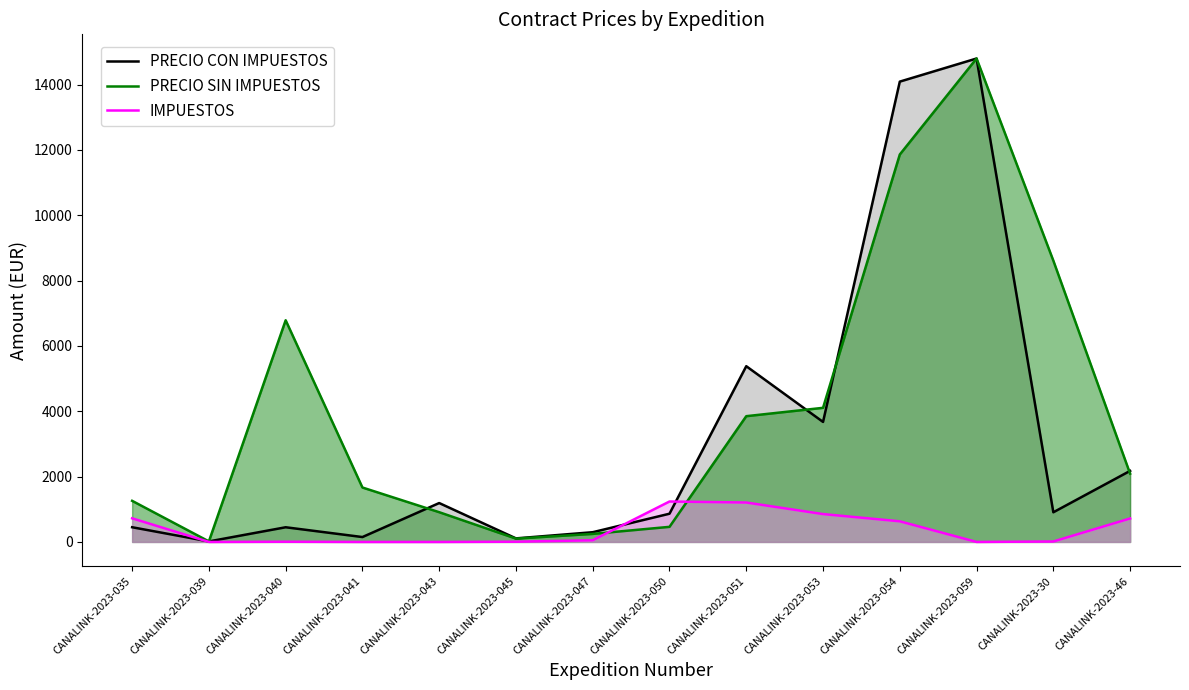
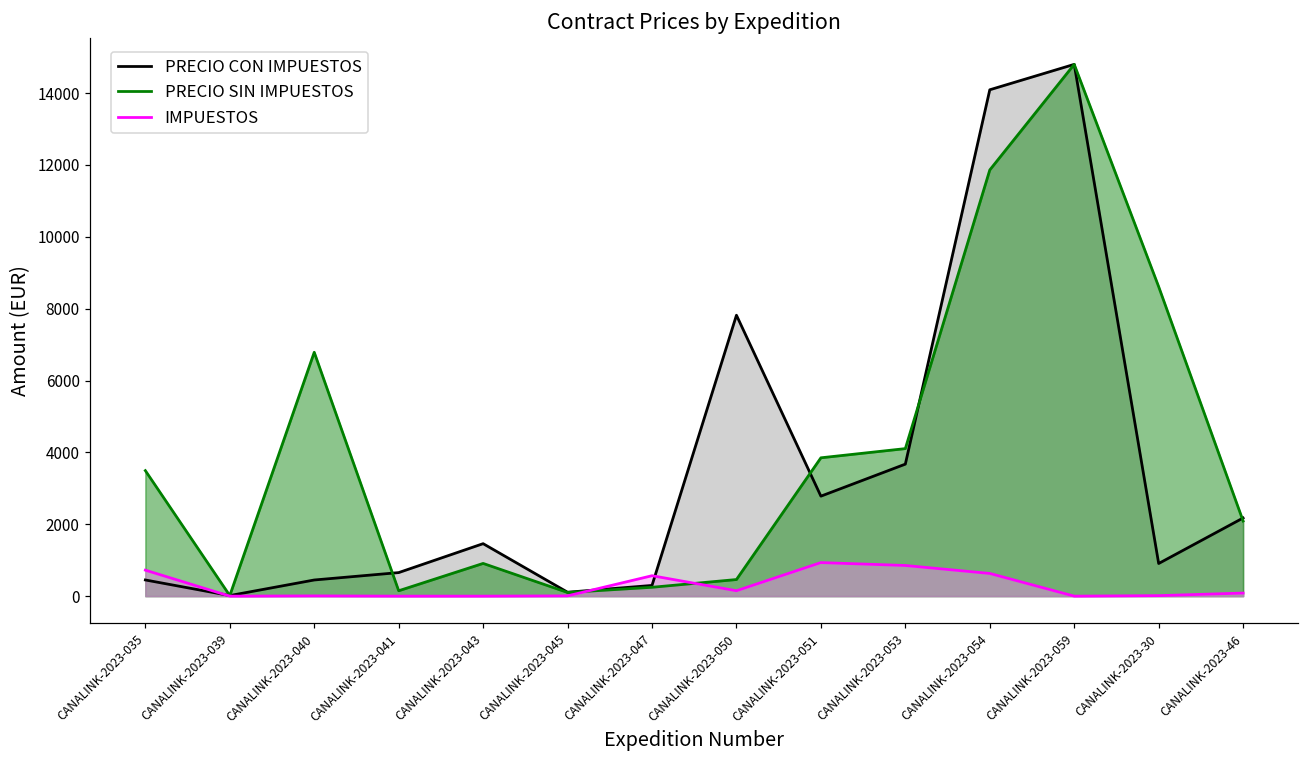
  {
    "PRECIO CON IMPUESTOS": {
      "CANALINK-2023-035": 500,
      "CANALINK-2023-040": 400,
-     "CANALINK-2023-041": 100,
-     "CANALINK-2023-043": 1200,
-     "CANALINK-2023-050": 900,
-     "CANALINK-2023-051": 5400,
+     "CANALINK-2023-041": 700,
+     "CANALINK-2023-043": 1500,
+     "CANALINK-2023-050": 7800,
+     "CANALINK-2023-051": 2800,
      "CANALINK-2023-053": 3700,
      "CANALINK-2023-054": 14100,
      "CANALINK-2023-30": 900,
      "CANALINK-2023-46": 2200
    },
    "PRECIO SIN IMPUESTOS": {
-     "CANALINK-2023-035": 1300,
+     "CANALINK-2023-035": 3500,
      "CANALINK-2023-040": 6800,
-     "CANALINK-2023-041": 1700,
+     "CANALINK-2023-041": 100,
      "CANALINK-2023-043": 900,
      "CANALINK-2023-050": 500,
      "CANALINK-2023-051": 3900,
      "CANALINK-2023-053": 4100,
      "CANALINK-2023-054": 11900,
      "CANALINK-2023-30": 8600,
      "CANALINK-2023-46": 2100
    },
    "IMPUESTOS": {
      "CANALINK-2023-035": 700,
      "CANALINK-2023-040": 0,
      "CANALINK-2023-041": 0,
      "CANALINK-2023-043": 0,
      "CANALINK-2023-045": 0,
-     "CANALINK-2023-047": 100,
-     "CANALINK-2023-050": 1200,
-     "CANALINK-2023-051": 1200,
+     "CANALINK-2023-047": 600,
+     "CANALINK-2023-050": 100,
+     "CANALINK-2023-051": 900,
      "CANALINK-2023-053": 900,
      "CANALINK-2023-054": 600,
      "CANALINK-2023-059": 0,
      "CANALINK-2023-30": 0,
-     "CANALINK-2023-46": 700
+     "CANALINK-2023-46": 100
    }
  }
